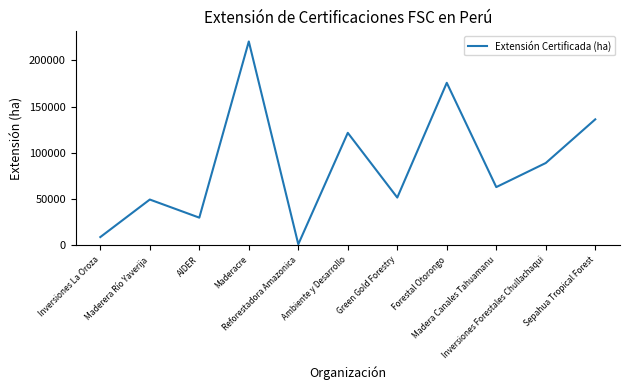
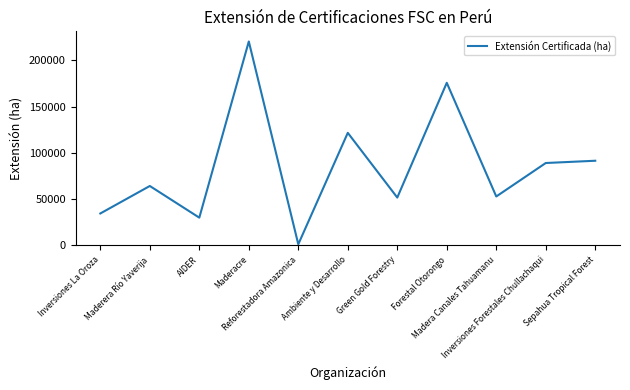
  {
-   "Inversiones La Oroza": 10000,
-   "Maderera Río Yaverija": 50000,
+   "Inversiones La Oroza": 30000,
+   "Maderera Río Yaverija": 60000,
    "AIDER": 30000,
    "Maderacre": 220000,
    "Reforestadora Amazonica": 0,
    "Ambiente y Desarrollo": 120000,
    "Green Gold Forestry": 50000,
    "Forestal Otorongo": 180000,
-   "Madera Canales Tahuamanu": 60000,
+   "Madera Canales Tahuamanu": 50000,
    "Inversiones Forestales Chullachaqui": 90000,
-   "Sepahua Tropical Forest": 140000
+   "Sepahua Tropical Forest": 90000
  }
